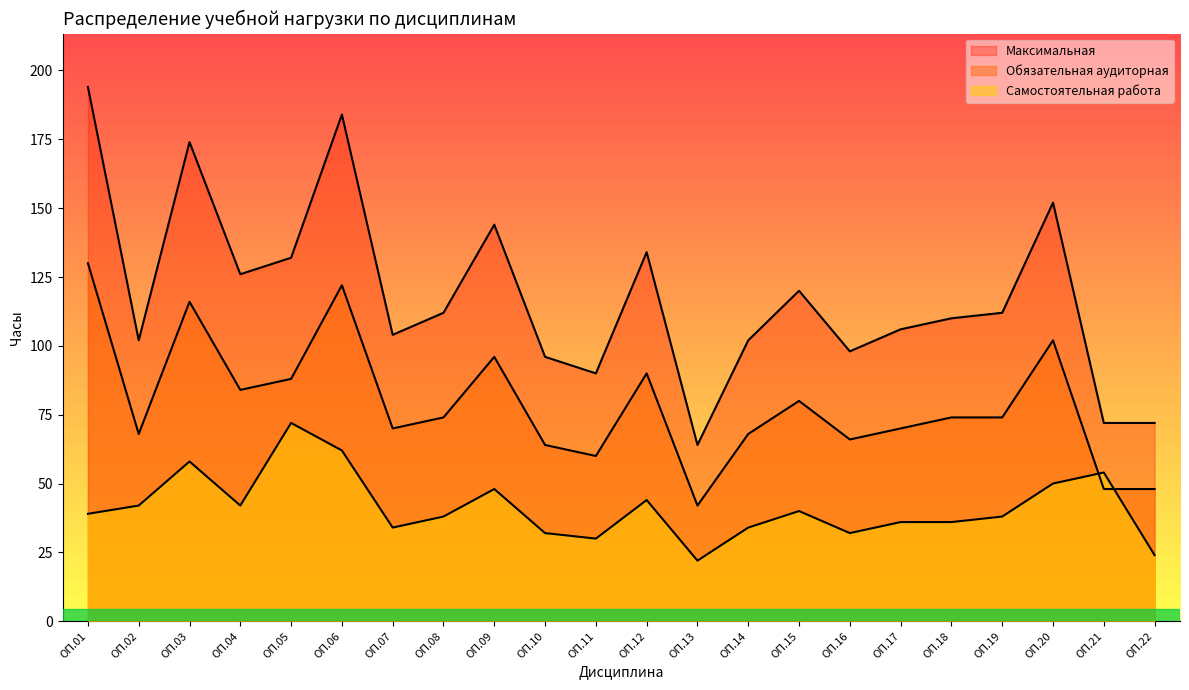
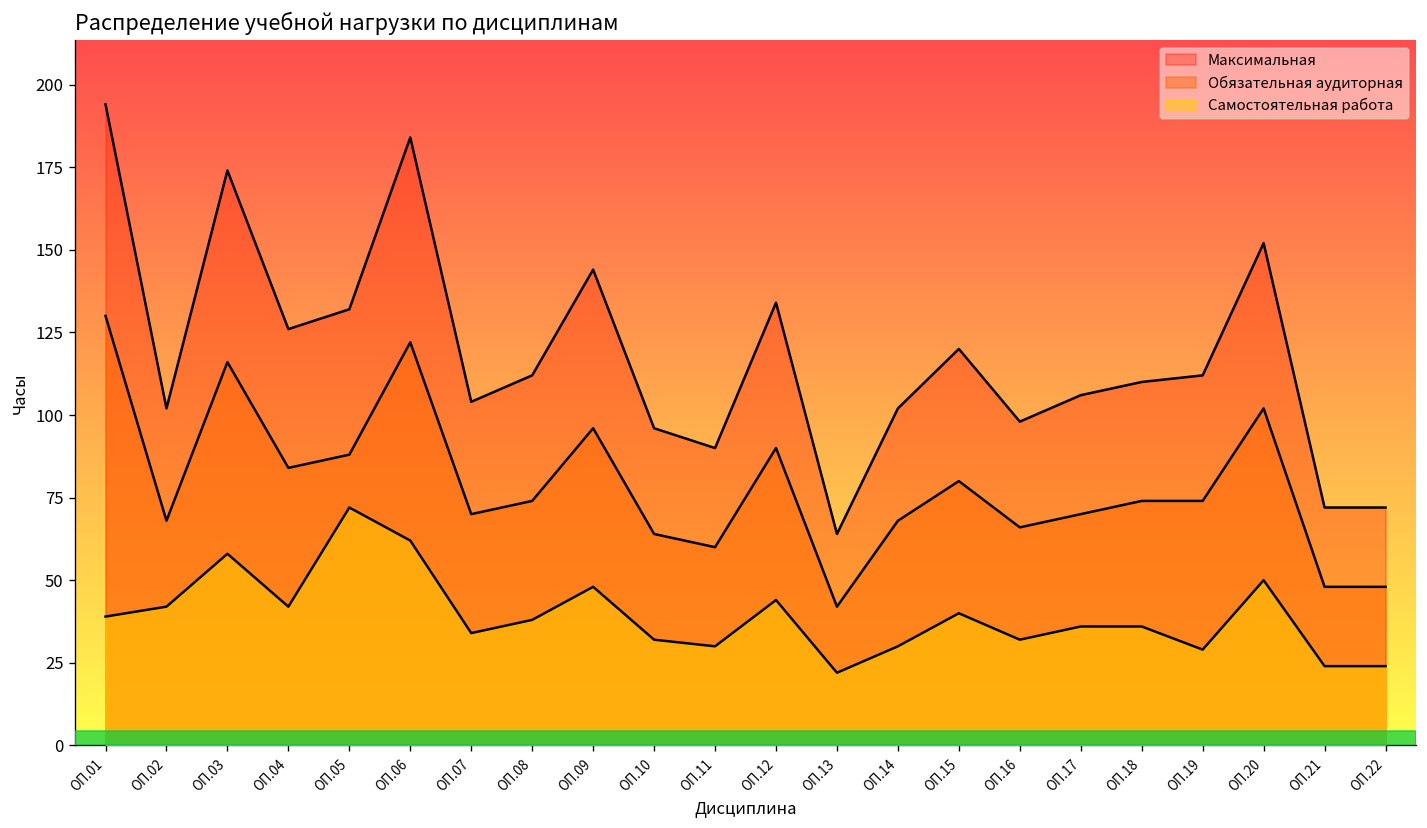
  {
    "Самостоятельная работа": {
      "ОП.01": 39,
      "ОП.02": 42,
      "ОП.03": 58,
      "ОП.04": 42,
      "ОП.05": 72,
      "ОП.06": 62,
      "ОП.07": 34,
      "ОП.08": 38,
      "ОП.09": 48,
      "ОП.10": 32,
      "ОП.11": 30,
      "ОП.12": 44,
      "ОП.13": 22,
-     "ОП.14": 34,
+     "ОП.14": 30,
      "ОП.15": 40,
      "ОП.16": 32,
      "ОП.17": 36,
      "ОП.18": 36,
-     "ОП.19": 38,
+     "ОП.19": 29,
      "ОП.20": 50,
-     "ОП.21": 54,
+     "ОП.21": 24,
      "ОП.22": 24
    }
  }
